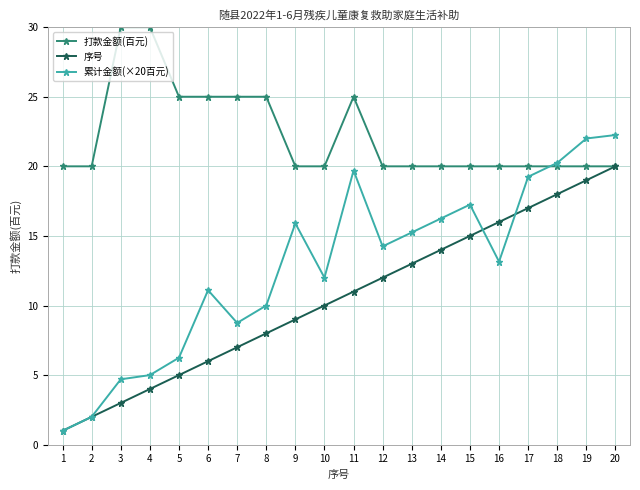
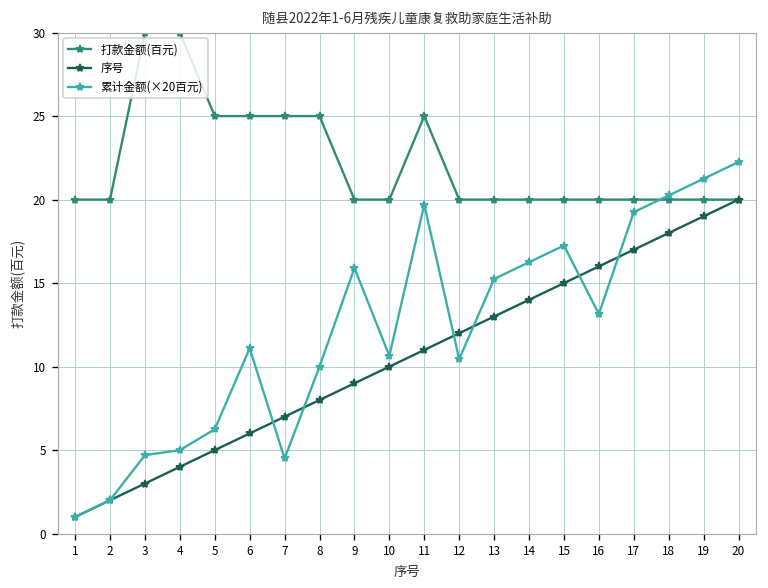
  {
    "累计金额(×20百元)": {
      "3": 4.7,
      "4": 5.0,
      "5": 6.3,
      "6": 11.1,
-     "7": 8.8,
+     "7": 4.5,
      "8": 10.0,
      "9": 15.9,
-     "10": 12.0,
+     "10": 10.7,
      "11": 19.7,
-     "12": 14.3,
+     "12": 10.5,
      "13": 15.3,
      "14": 16.3,
      "15": 17.3,
      "16": 13.2,
      "17": 19.3,
      "18": 20.3,
-     "19": 22.0,
+     "19": 21.3,
      "20": 22.3
    }
  }
